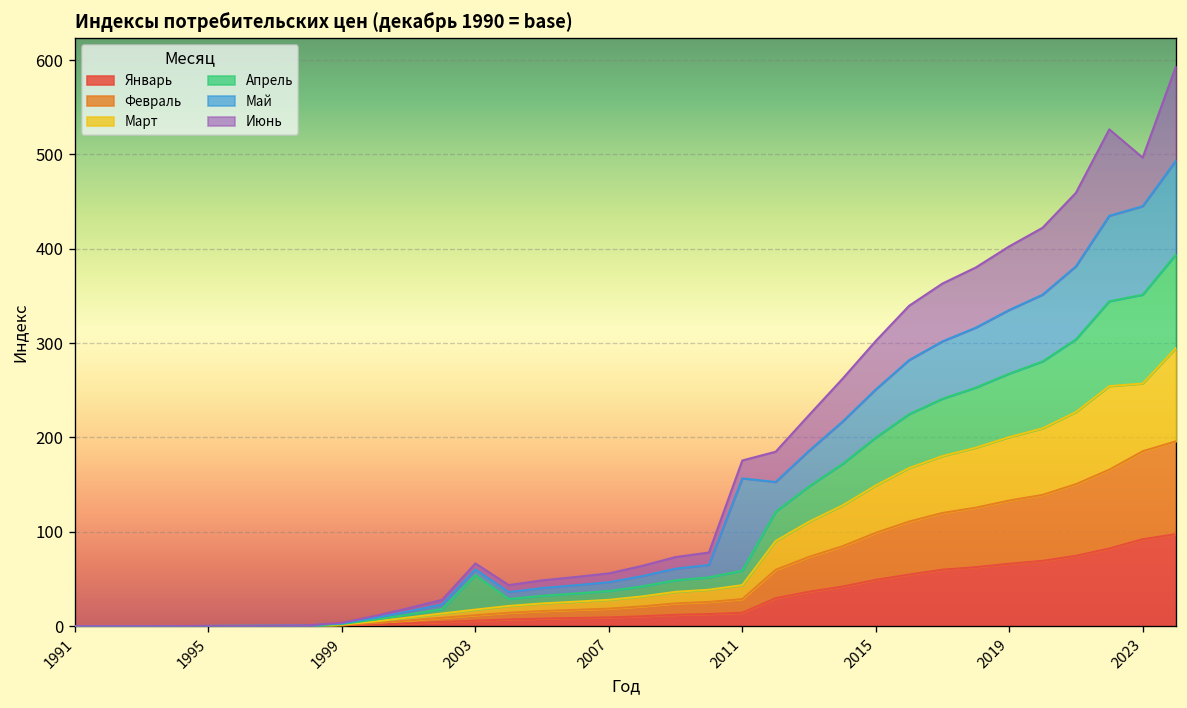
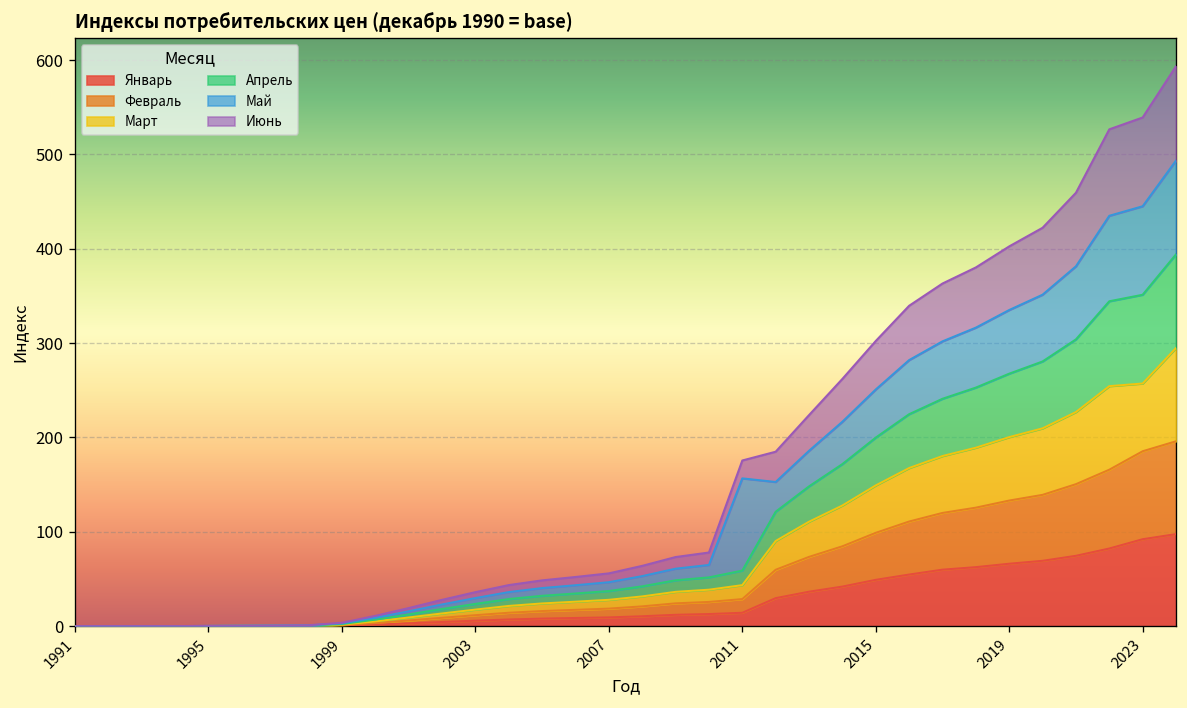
  {
    "Март": {
      "2003": 10,
      "2007": 10,
      "2011": 10,
      "2015": 50,
      "2019": 70,
      "2023": 70
    },
    "Апрель": {
-     "2003": 40,
+     "2003": 10,
      "2007": 10,
      "2011": 20,
      "2015": 50,
      "2019": 70,
      "2023": 90
    },
    "Май": {
      "2003": 10,
      "2007": 10,
      "2011": 100,
      "2015": 50,
      "2019": 70,
      "2023": 90
    },
    "Июнь": {
      "2003": 10,
      "2007": 10,
      "2011": 20,
      "2015": 50,
      "2019": 70,
-     "2023": 50
+     "2023": 90
    }
  }
